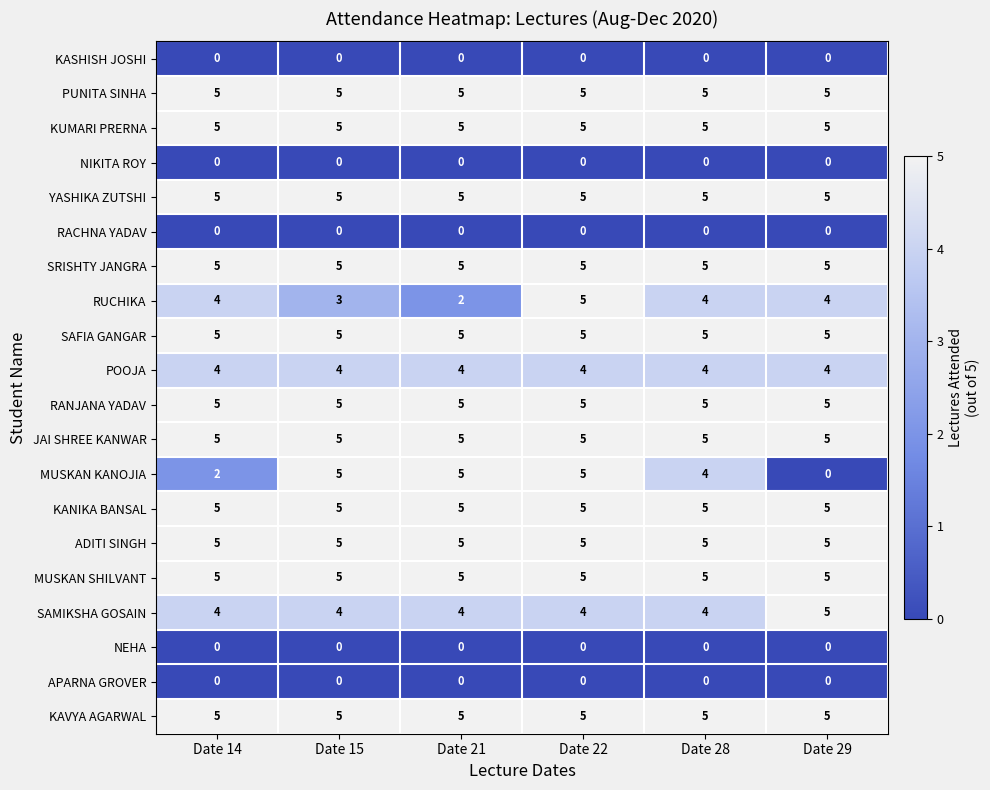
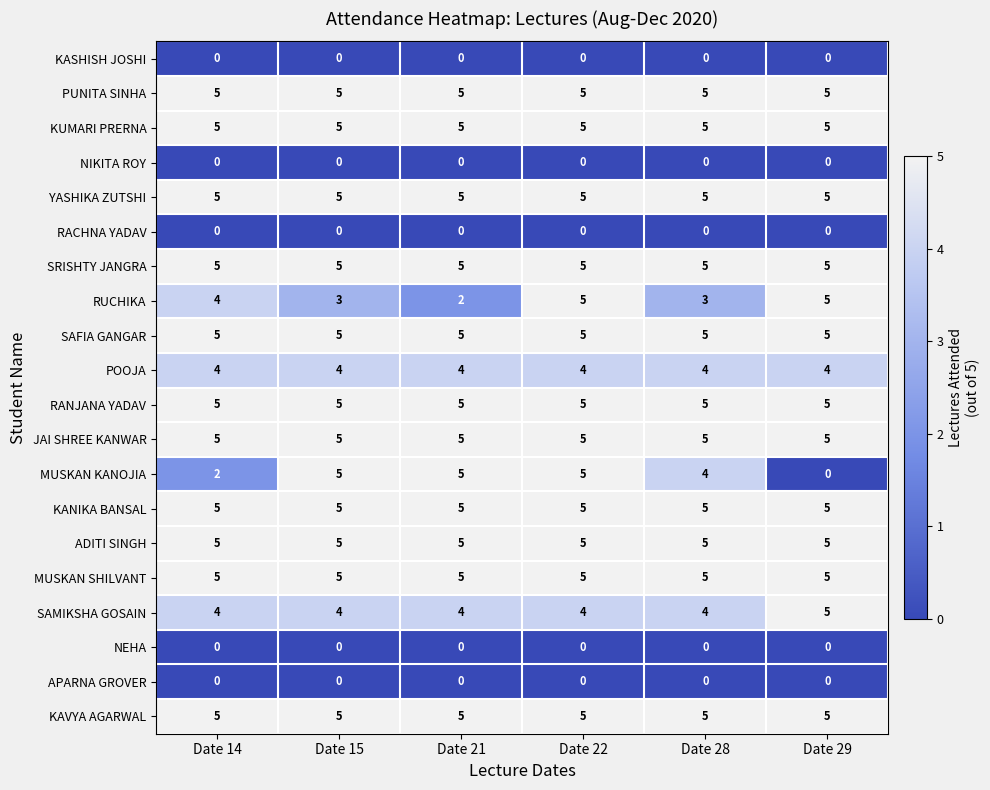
  {
    "KASHISH JOSHI": {
      "Date 14": 0,
      "Date 15": 0,
      "Date 21": 0,
      "Date 22": 0,
      "Date 28": 0,
      "Date 29": 0
    },
    "PUNITA SINHA": {
      "Date 14": 5,
      "Date 15": 5,
      "Date 21": 5,
      "Date 22": 5,
      "Date 28": 5,
      "Date 29": 5
    },
    "KUMARI PRERNA": {
      "Date 14": 5,
      "Date 15": 5,
      "Date 21": 5,
      "Date 22": 5,
      "Date 28": 5,
      "Date 29": 5
    },
    "NIKITA ROY": {
      "Date 14": 0,
      "Date 15": 0,
      "Date 21": 0,
      "Date 22": 0,
      "Date 28": 0,
      "Date 29": 0
    },
    "YASHIKA ZUTSHI": {
      "Date 14": 5,
      "Date 15": 5,
      "Date 21": 5,
      "Date 22": 5,
      "Date 28": 5,
      "Date 29": 5
    },
    "RACHNA YADAV": {
      "Date 14": 0,
      "Date 15": 0,
      "Date 21": 0,
      "Date 22": 0,
      "Date 28": 0,
      "Date 29": 0
    },
    "SRISHTY JANGRA": {
      "Date 14": 5,
      "Date 15": 5,
      "Date 21": 5,
      "Date 22": 5,
      "Date 28": 5,
      "Date 29": 5
    },
    "RUCHIKA": {
      "Date 14": 4,
      "Date 15": 3,
      "Date 21": 2,
      "Date 22": 5,
-     "Date 28": 4,
-     "Date 29": 4
+     "Date 28": 3,
+     "Date 29": 5
    },
    "SAFIA GANGAR": {
      "Date 14": 5,
      "Date 15": 5,
      "Date 21": 5,
      "Date 22": 5,
      "Date 28": 5,
      "Date 29": 5
    },
    "POOJA": {
      "Date 14": 4,
      "Date 15": 4,
      "Date 21": 4,
      "Date 22": 4,
      "Date 28": 4,
      "Date 29": 4
    },
    "RANJANA YADAV": {
      "Date 14": 5,
      "Date 15": 5,
      "Date 21": 5,
      "Date 22": 5,
      "Date 28": 5,
      "Date 29": 5
    },
    "JAI SHREE KANWAR": {
      "Date 14": 5,
      "Date 15": 5,
      "Date 21": 5,
      "Date 22": 5,
      "Date 28": 5,
      "Date 29": 5
    },
    "MUSKAN KANOJIA": {
      "Date 14": 2,
      "Date 15": 5,
      "Date 21": 5,
      "Date 22": 5,
      "Date 28": 4,
      "Date 29": 0
    },
    "KANIKA BANSAL": {
      "Date 14": 5,
      "Date 15": 5,
      "Date 21": 5,
      "Date 22": 5,
      "Date 28": 5,
      "Date 29": 5
    },
    "ADITI SINGH": {
      "Date 14": 5,
      "Date 15": 5,
      "Date 21": 5,
      "Date 22": 5,
      "Date 28": 5,
      "Date 29": 5
    },
    "MUSKAN SHILVANT": {
      "Date 14": 5,
      "Date 15": 5,
      "Date 21": 5,
      "Date 22": 5,
      "Date 28": 5,
      "Date 29": 5
    },
    "SAMIKSHA GOSAIN": {
      "Date 14": 4,
      "Date 15": 4,
      "Date 21": 4,
      "Date 22": 4,
      "Date 28": 4,
      "Date 29": 5
    },
    "NEHA": {
      "Date 14": 0,
      "Date 15": 0,
      "Date 21": 0,
      "Date 22": 0,
      "Date 28": 0,
      "Date 29": 0
    },
    "APARNA GROVER": {
      "Date 14": 0,
      "Date 15": 0,
      "Date 21": 0,
      "Date 22": 0,
      "Date 28": 0,
      "Date 29": 0
    },
    "KAVYA AGARWAL": {
      "Date 14": 5,
      "Date 15": 5,
      "Date 21": 5,
      "Date 22": 5,
      "Date 28": 5,
      "Date 29": 5
    }
  }
